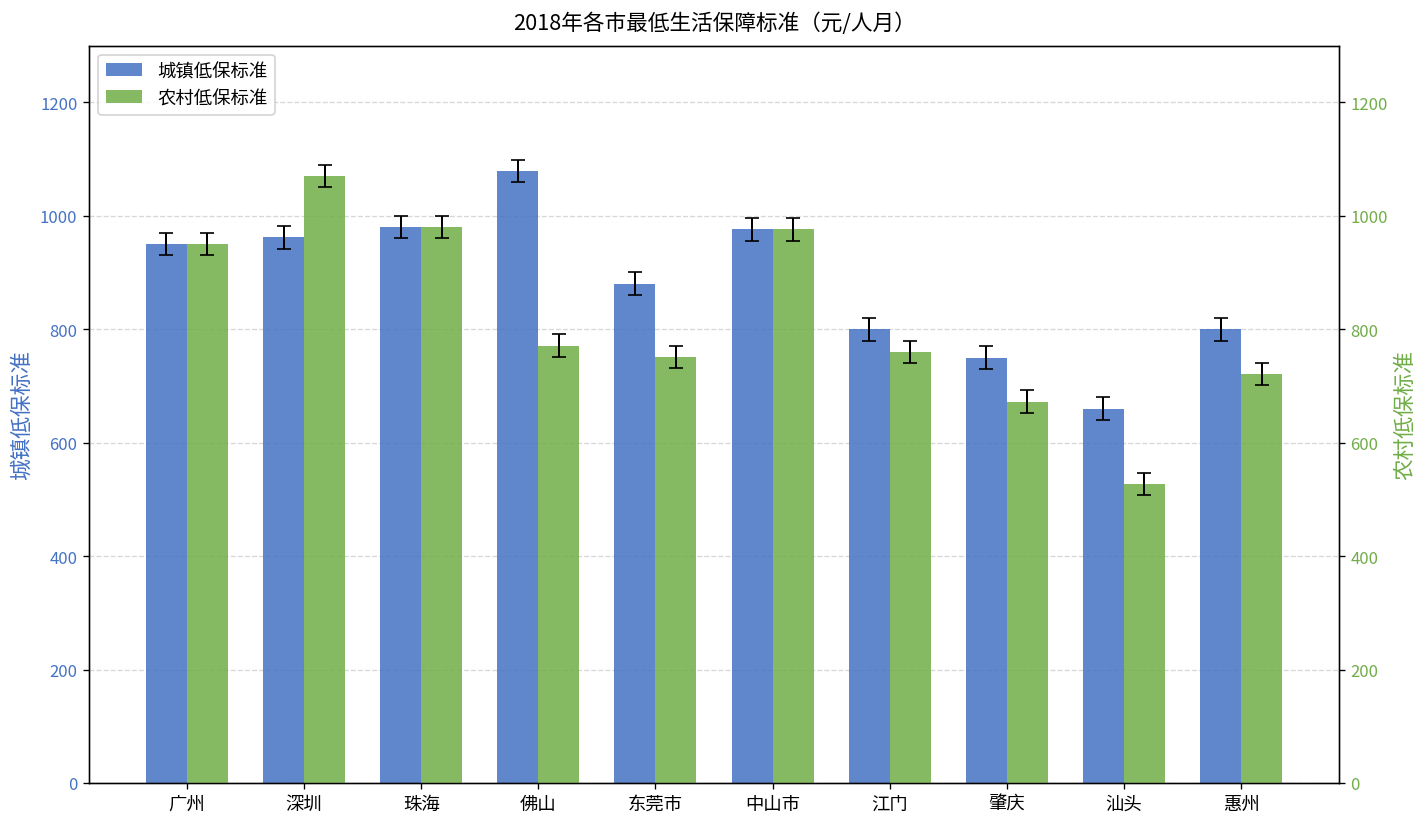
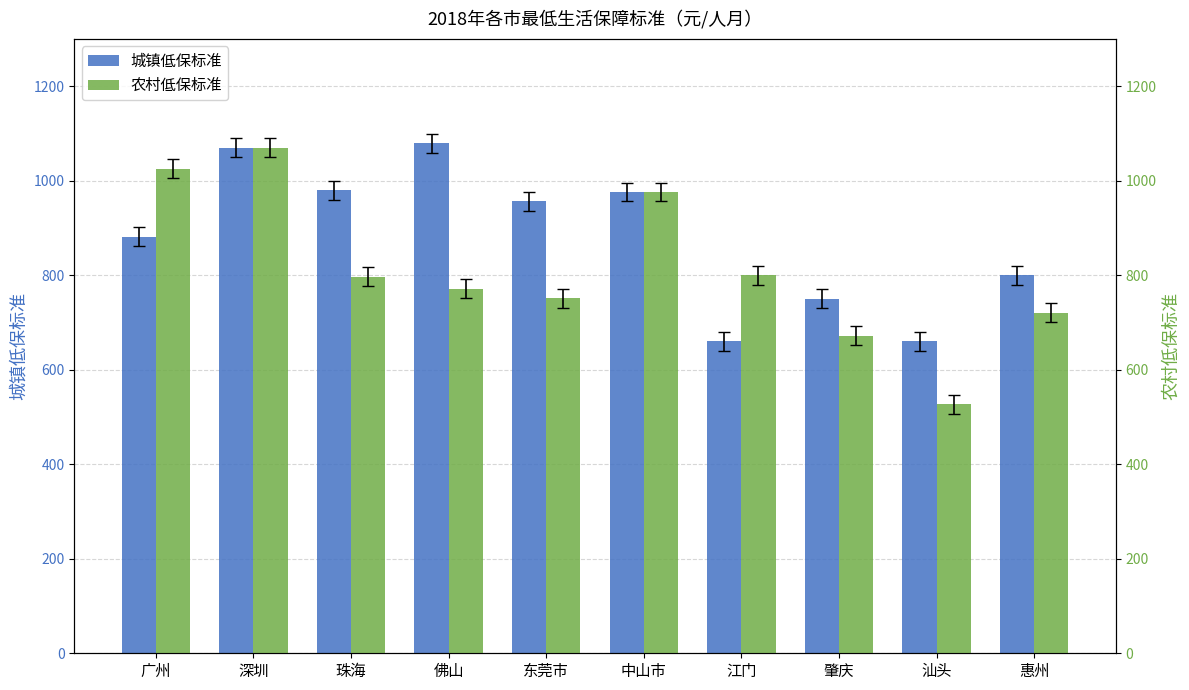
  {
    "城镇低保标准": {
-     "广州": 950,
-     "深圳": 960,
+     "广州": 880,
+     "深圳": 1070,
      "珠海": 980,
      "佛山": 1080,
-     "东莞市": 880,
+     "东莞市": 960,
      "中山市": 980,
-     "江门": 800,
+     "江门": 660,
      "肇庆": 750,
      "汕头": 660,
      "惠州": 800
    },
    "农村低保标准": {
-     "广州": 950,
+     "广州": 1030,
      "深圳": 1070,
-     "珠海": 980,
+     "珠海": 800,
      "佛山": 770,
      "东莞市": 750,
      "中山市": 980,
-     "江门": 760,
+     "江门": 800,
      "肇庆": 670,
      "汕头": 530,
      "惠州": 720
    }
  }
